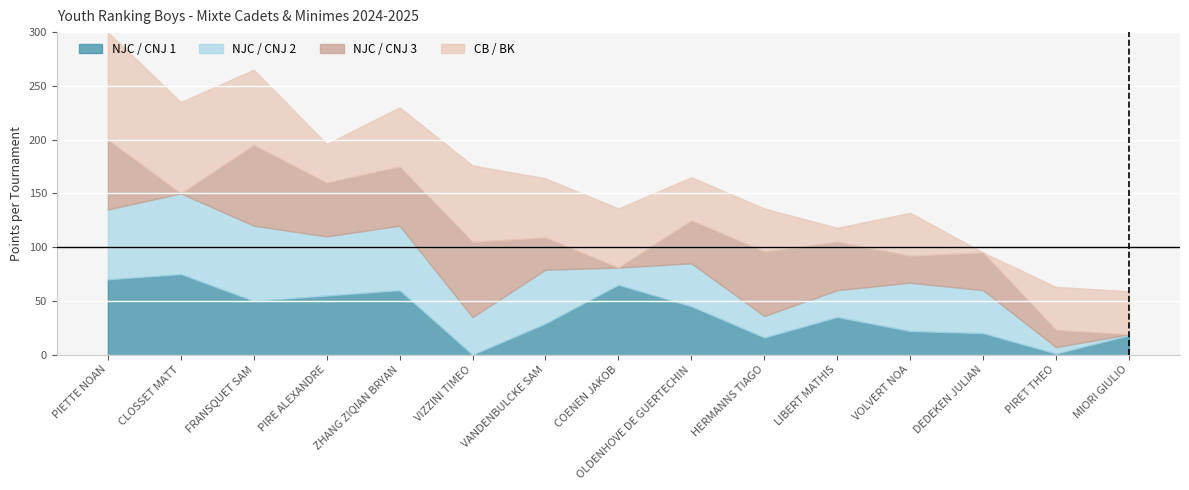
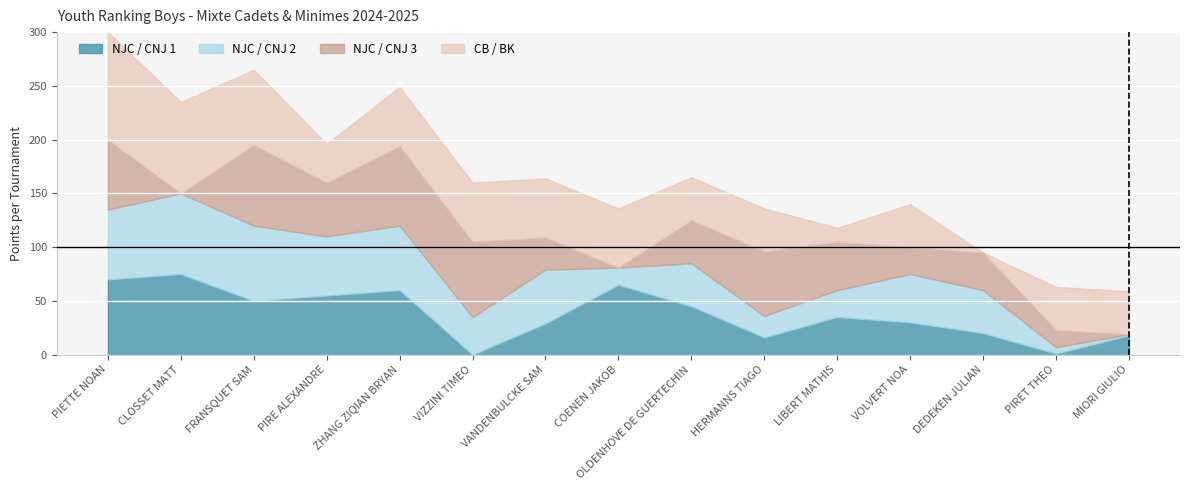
  {
    "NJC / CNJ 1": {
      "PIETTE NOAN": 70,
      "CLOSSET MATT": 75,
      "FRANSQUET SAM": 50,
      "PIRE ALEXANDRE": 55,
      "ZHANG ZIQIAN BRYAN": 60,
      "VIZZINI TIMEO": 0,
      "VANDENBULCKE SAM": 29,
      "COENEN JAKOB": 65,
      "OLDENHOVE DE GUERTECHIN": 45,
      "HERMANNS TIAGO": 16,
      "LIBERT MATHIS": 35,
-     "VOLVERT NOA": 22,
+     "VOLVERT NOA": 30,
      "DEDEKEN JULIAN": 20
    },
    "NJC / CNJ 2": {
      "PIETTE NOAN": 65,
      "FRANSQUET SAM": 70,
      "PIRE ALEXANDRE": 55,
      "ZHANG ZIQIAN BRYAN": 60,
      "VIZZINI TIMEO": 35,
      "VANDENBULCKE SAM": 50,
      "OLDENHOVE DE GUERTECHIN": 40,
      "HERMANNS TIAGO": 20,
      "LIBERT MATHIS": 25,
      "VOLVERT NOA": 45,
      "DEDEKEN JULIAN": 40,
      "PIRET THEO": 6
    },
    "NJC / CNJ 3": {
      "PIETTE NOAN": 65,
      "FRANSQUET SAM": 75,
      "PIRE ALEXANDRE": 50,
-     "ZHANG ZIQIAN BRYAN": 55,
+     "ZHANG ZIQIAN BRYAN": 74,
      "VIZZINI TIMEO": 70,
      "VANDENBULCKE SAM": 30,
      "OLDENHOVE DE GUERTECHIN": 40,
      "HERMANNS TIAGO": 60,
      "LIBERT MATHIS": 45,
      "VOLVERT NOA": 25,
      "PIRET THEO": 16
    },
    "CB / BK": {
      "PIETTE NOAN": 100,
      "CLOSSET MATT": 85,
      "FRANSQUET SAM": 70,
      "PIRE ALEXANDRE": 36,
      "ZHANG ZIQIAN BRYAN": 55,
-     "VIZZINI TIMEO": 71,
+     "VIZZINI TIMEO": 55,
      "VANDENBULCKE SAM": 55,
      "COENEN JAKOB": 55,
      "OLDENHOVE DE GUERTECHIN": 40,
      "HERMANNS TIAGO": 40,
      "LIBERT MATHIS": 13,
      "VOLVERT NOA": 40,
      "PIRET THEO": 40,
      "MIORI GIULIO": 40
    }
  }
